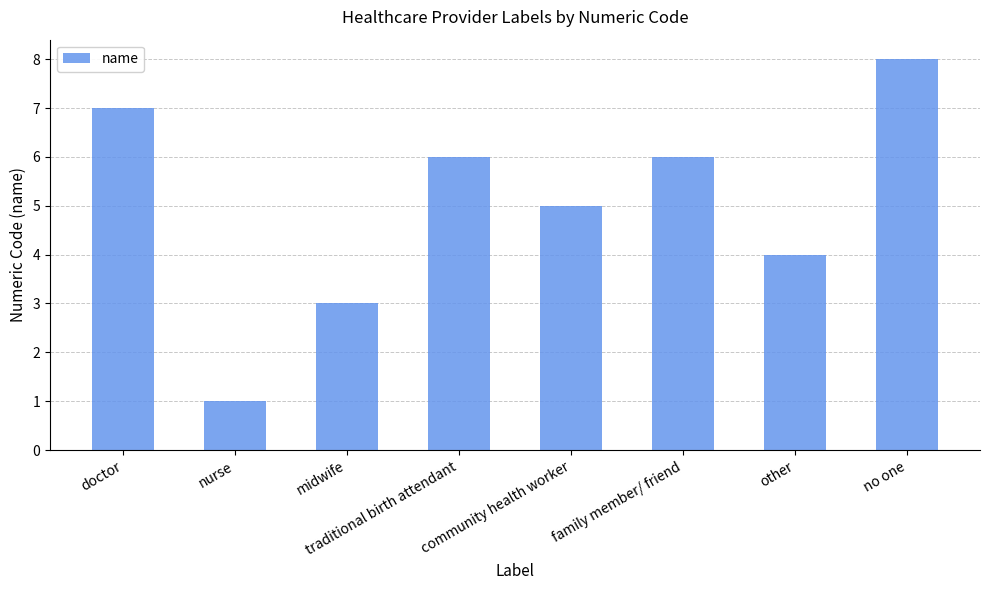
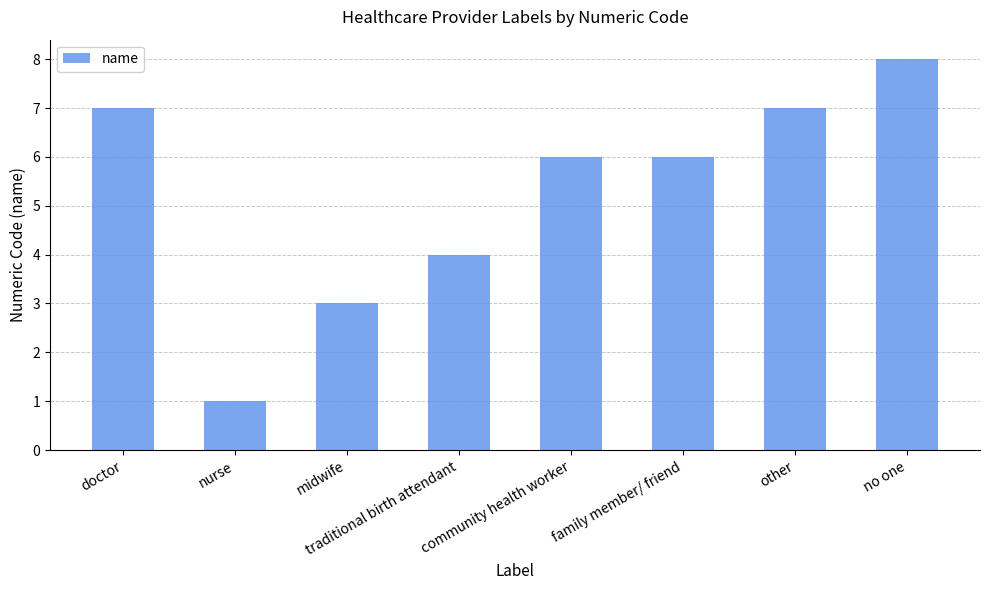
  {
    "doctor": 7,
    "nurse": 1,
    "midwife": 3,
-   "traditional birth attendant": 6,
-   "community health worker": 5,
+   "traditional birth attendant": 4,
+   "community health worker": 6,
    "family member/ friend": 6,
-   "other": 4,
+   "other": 7,
    "no one": 8
  }
